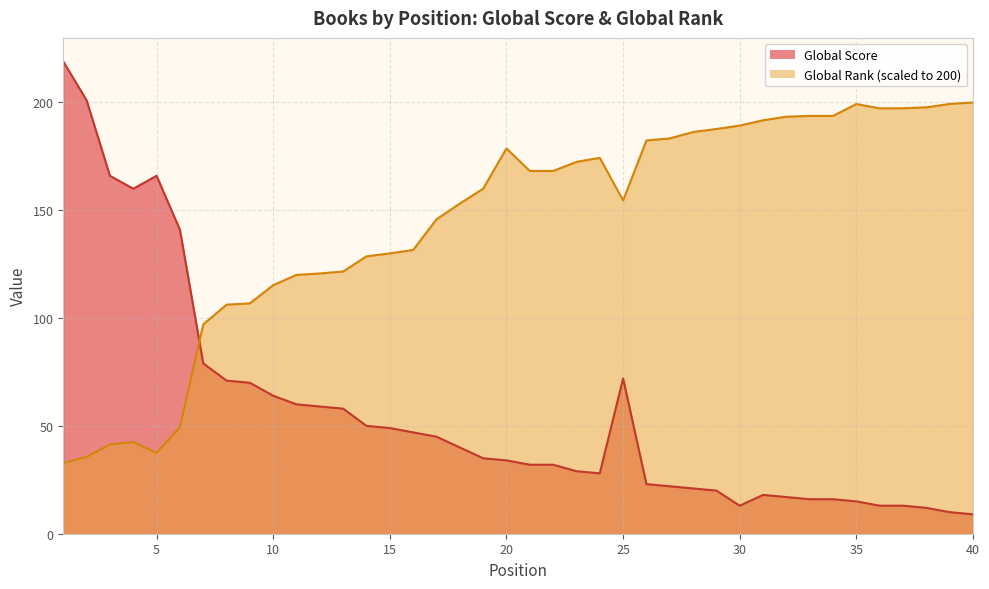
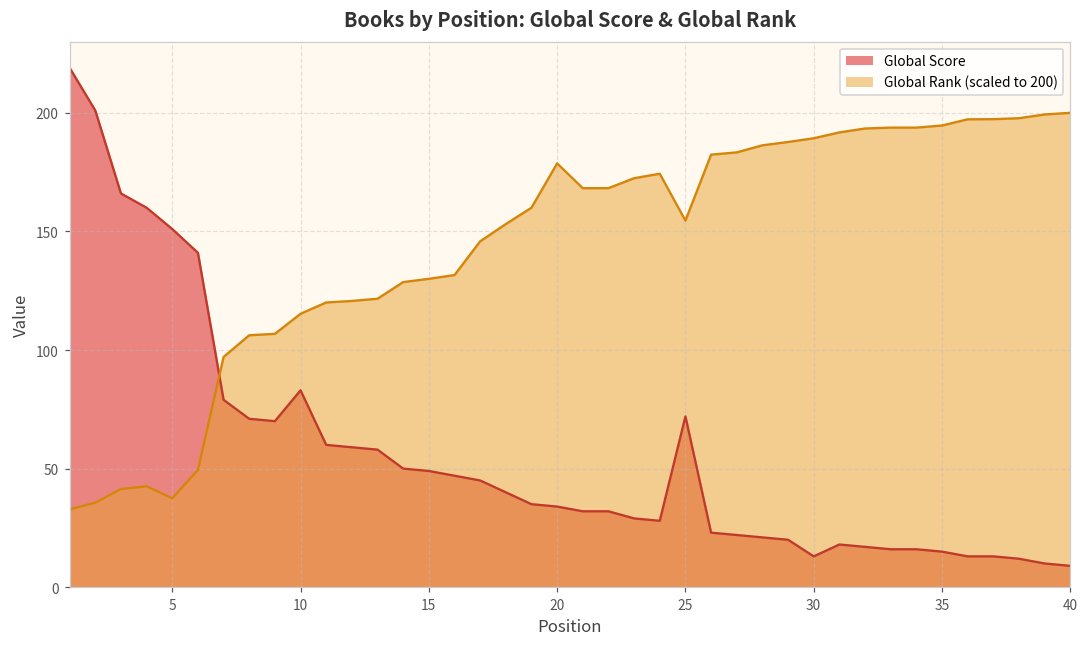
  {
    "Global Score": {
-     "5": 166,
-     "10": 64,
+     "5": 151,
+     "10": 83,
      "15": 49,
      "20": 34,
      "25": 72,
      "30": 13,
      "35": 15,
      "40": 9
    },
    "Global Rank (scaled to 200)": {
      "5": 37,
      "10": 115,
      "15": 130,
      "20": 179,
      "25": 155,
      "30": 189,
-     "35": 199,
+     "35": 195,
      "40": 200
    }
  }
